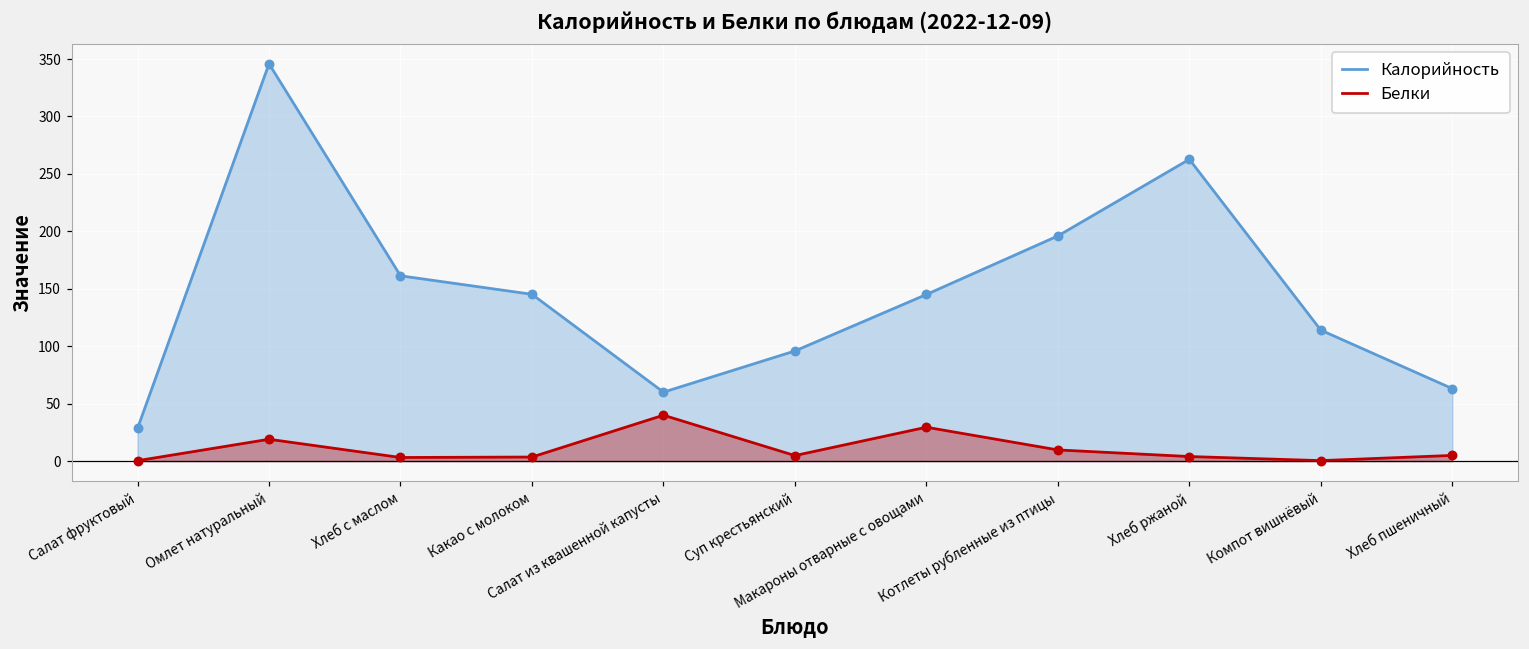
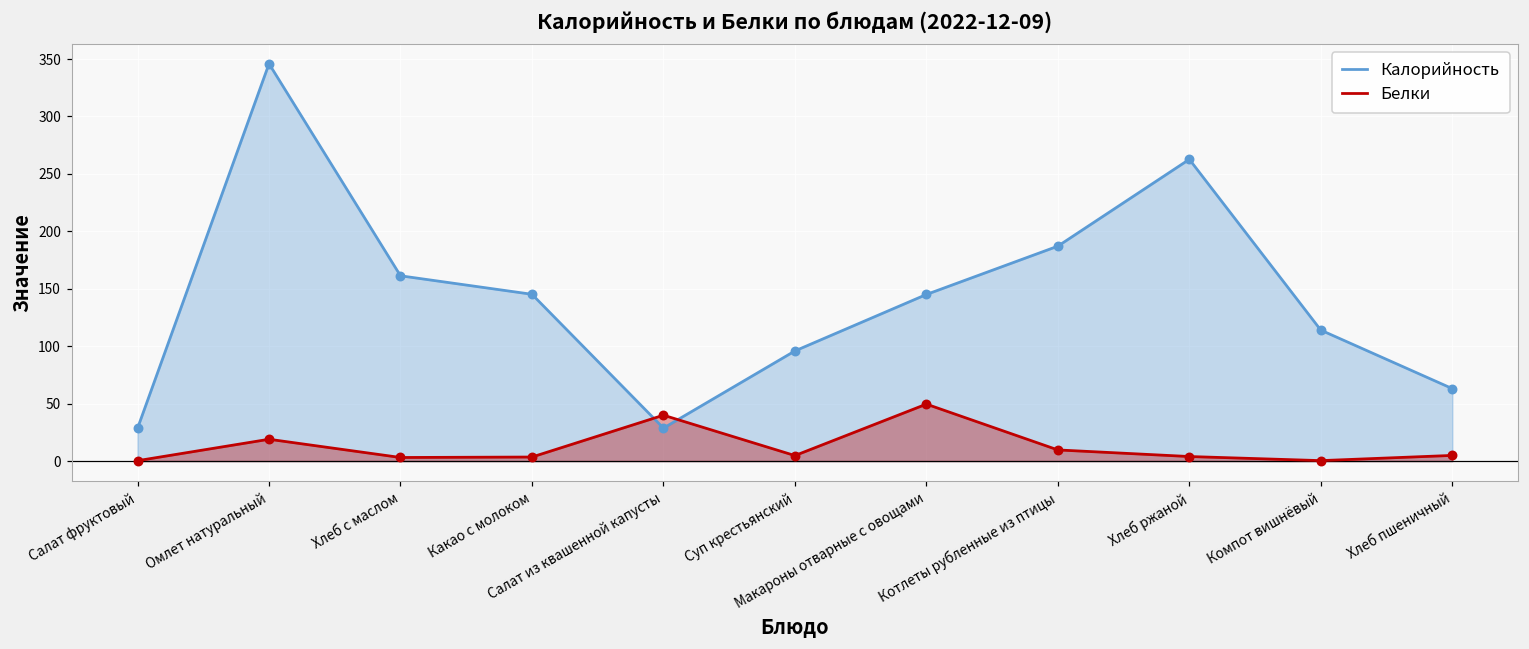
  {
    "Калорийность": {
      "Салат фруктовый": 29,
      "Омлет натуральный": 346,
      "Хлеб с маслом": 161,
      "Какао с молоком": 145,
-     "Салат из квашенной капусты": 60,
+     "Салат из квашенной капусты": 29,
      "Суп крестьянский": 96,
      "Макароны отварные с овощами": 145,
-     "Котлеты рубленные из птицы": 196,
+     "Котлеты рубленные из птицы": 187,
      "Хлеб ржаной": 263,
      "Компот вишнёвый": 114,
      "Хлеб пшеничный": 63
    },
    "Белки": {
      "Салат фруктовый": 0,
      "Омлет натуральный": 19,
      "Хлеб с маслом": 3,
      "Какао с молоком": 4,
      "Салат из квашенной капусты": 40,
      "Суп крестьянский": 5,
-     "Макароны отварные с овощами": 29,
+     "Макароны отварные с овощами": 50,
      "Котлеты рубленные из птицы": 10,
      "Хлеб ржаной": 4,
      "Компот вишнёвый": 0,
      "Хлеб пшеничный": 5
    }
  }
